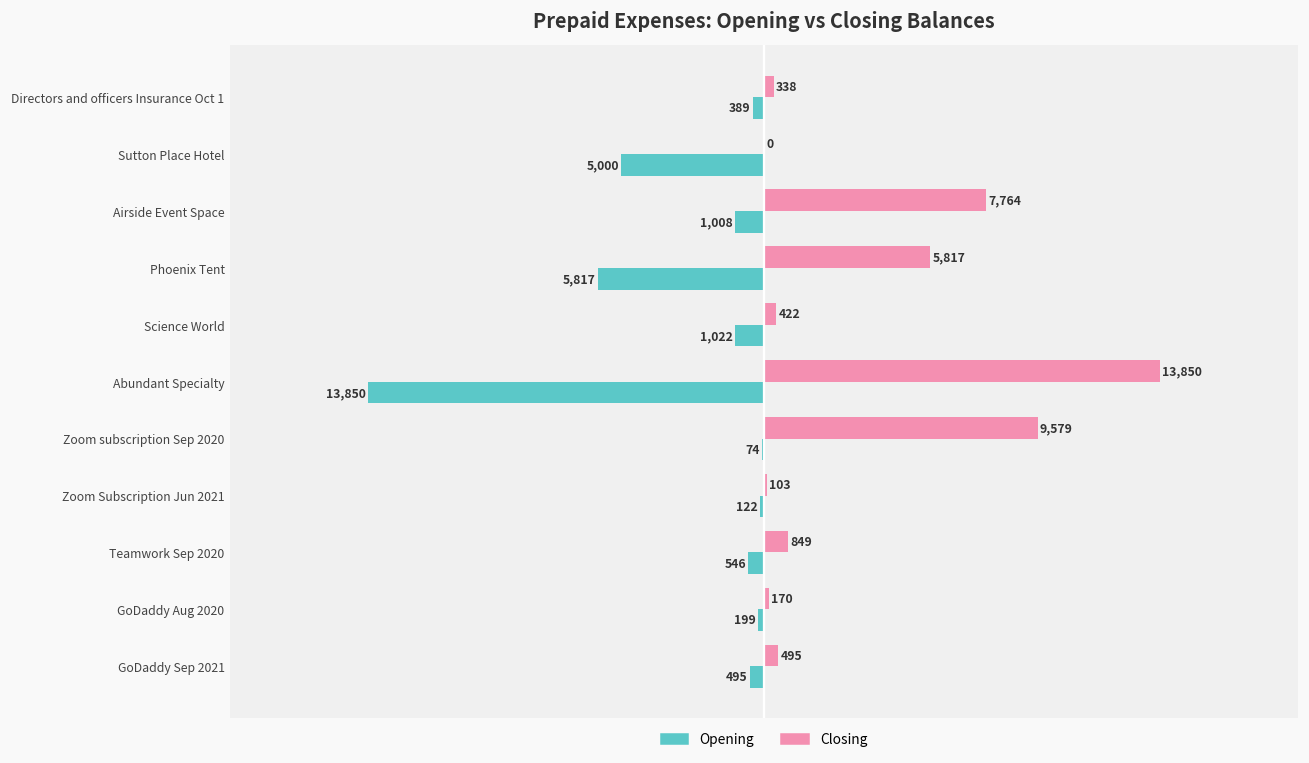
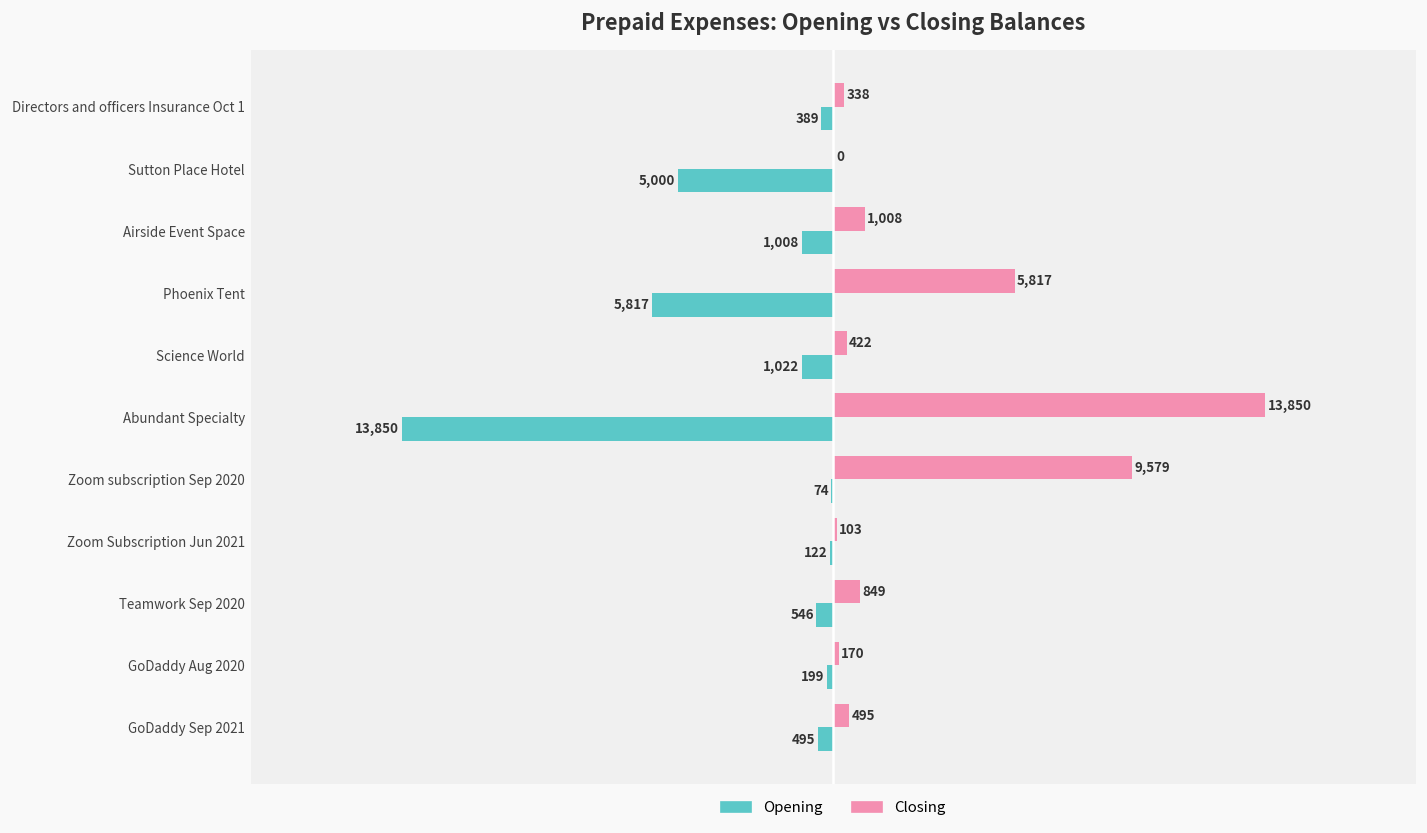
  {
    "Closing": {
      "Directors and officers Insurance Oct 1": "338",
      "Sutton Place Hotel": "0",
-     "Airside Event Space": "7,764",
+     "Airside Event Space": "1,008",
      "Phoenix Tent": "5,817",
      "Science World": "422",
      "Abundant Specialty": "13,850",
      "Zoom subscription Sep 2020": "9,579",
      "Zoom Subscription Jun 2021": "103",
      "Teamwork Sep 2020": "849",
      "GoDaddy Aug 2020": "170",
      "GoDaddy Sep 2021": "495"
    }
  }
